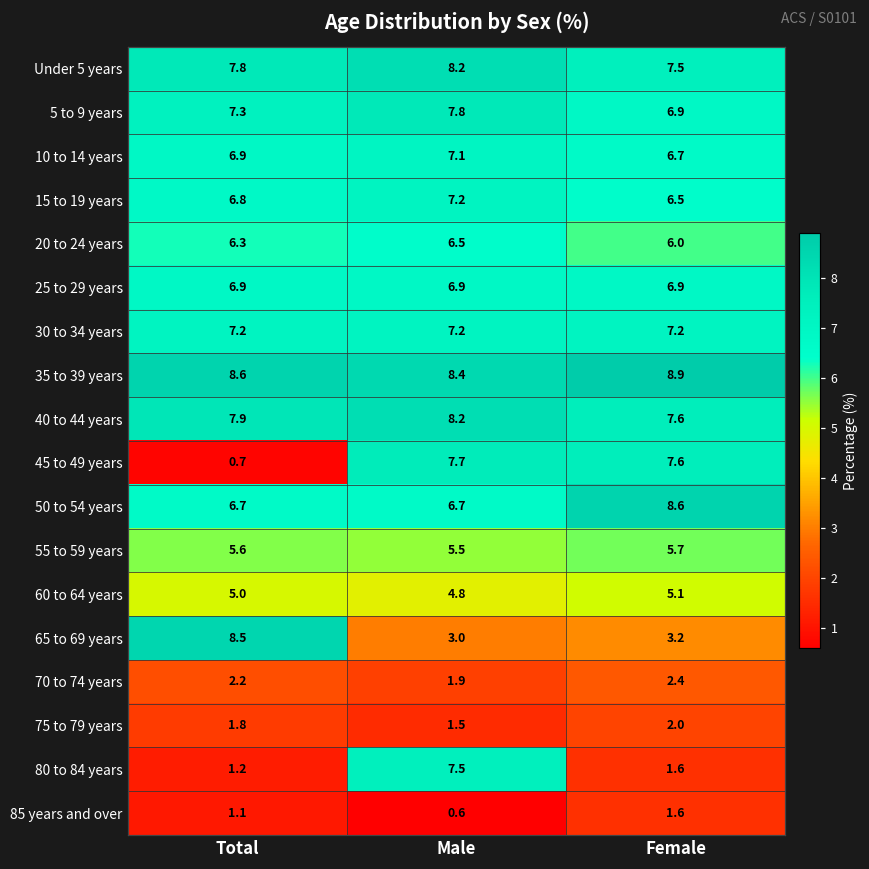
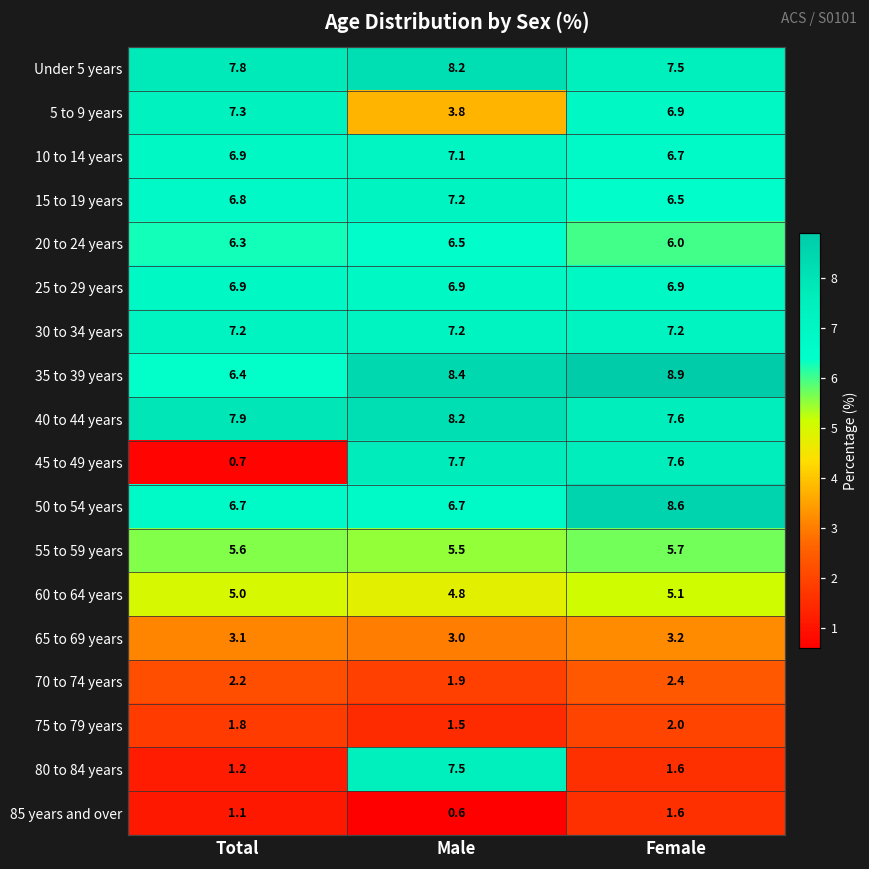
  {
    "Under 5 years": {
      "Total": 7.8,
      "Male": 8.2,
      "Female": 7.5
    },
    "5 to 9 years": {
      "Total": 7.3,
-     "Male": 7.8,
+     "Male": 3.8,
      "Female": 6.9
    },
    "10 to 14 years": {
      "Total": 6.9,
      "Male": 7.1,
      "Female": 6.7
    },
    "15 to 19 years": {
      "Total": 6.8,
      "Male": 7.2,
      "Female": 6.5
    },
    "20 to 24 years": {
      "Total": 6.3,
      "Male": 6.5,
      "Female": 6.0
    },
    "25 to 29 years": {
      "Total": 6.9,
      "Male": 6.9,
      "Female": 6.9
    },
    "30 to 34 years": {
      "Total": 7.2,
      "Male": 7.2,
      "Female": 7.2
    },
    "35 to 39 years": {
-     "Total": 8.6,
+     "Total": 6.4,
      "Male": 8.4,
      "Female": 8.9
    },
    "40 to 44 years": {
      "Total": 7.9,
      "Male": 8.2,
      "Female": 7.6
    },
    "45 to 49 years": {
      "Total": 0.7,
      "Male": 7.7,
      "Female": 7.6
    },
    "50 to 54 years": {
      "Total": 6.7,
      "Male": 6.7,
      "Female": 8.6
    },
    "55 to 59 years": {
      "Total": 5.6,
      "Male": 5.5,
      "Female": 5.7
    },
    "60 to 64 years": {
      "Total": 5.0,
      "Male": 4.8,
      "Female": 5.1
    },
    "65 to 69 years": {
-     "Total": 8.5,
+     "Total": 3.1,
      "Male": 3.0,
      "Female": 3.2
    },
    "70 to 74 years": {
      "Total": 2.2,
      "Male": 1.9,
      "Female": 2.4
    },
    "75 to 79 years": {
      "Total": 1.8,
      "Male": 1.5,
      "Female": 2.0
    },
    "80 to 84 years": {
      "Total": 1.2,
      "Male": 7.5,
      "Female": 1.6
    },
    "85 years and over": {
      "Total": 1.1,
      "Male": 0.6,
      "Female": 1.6
    }
  }
